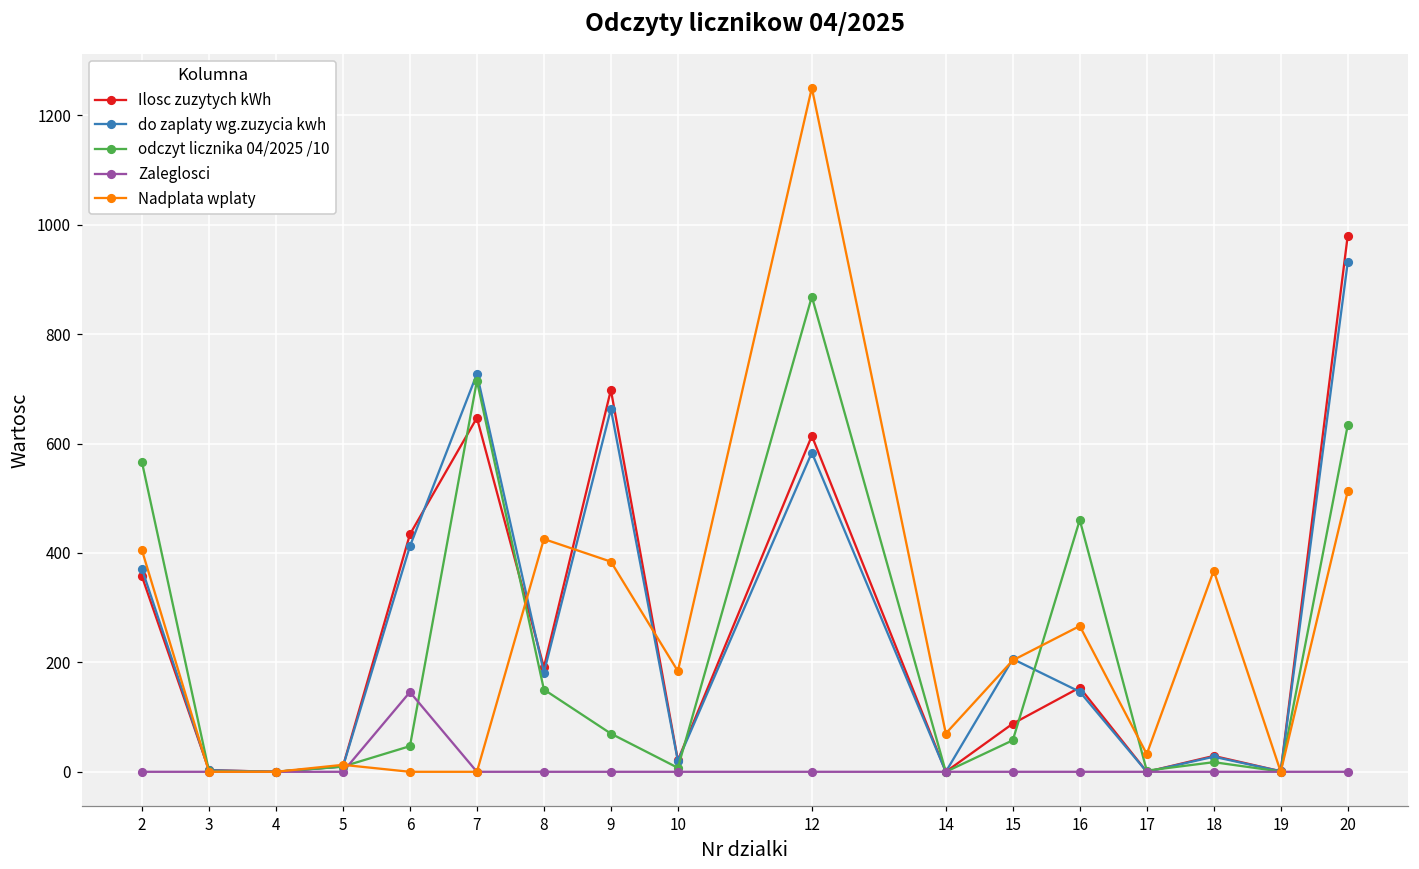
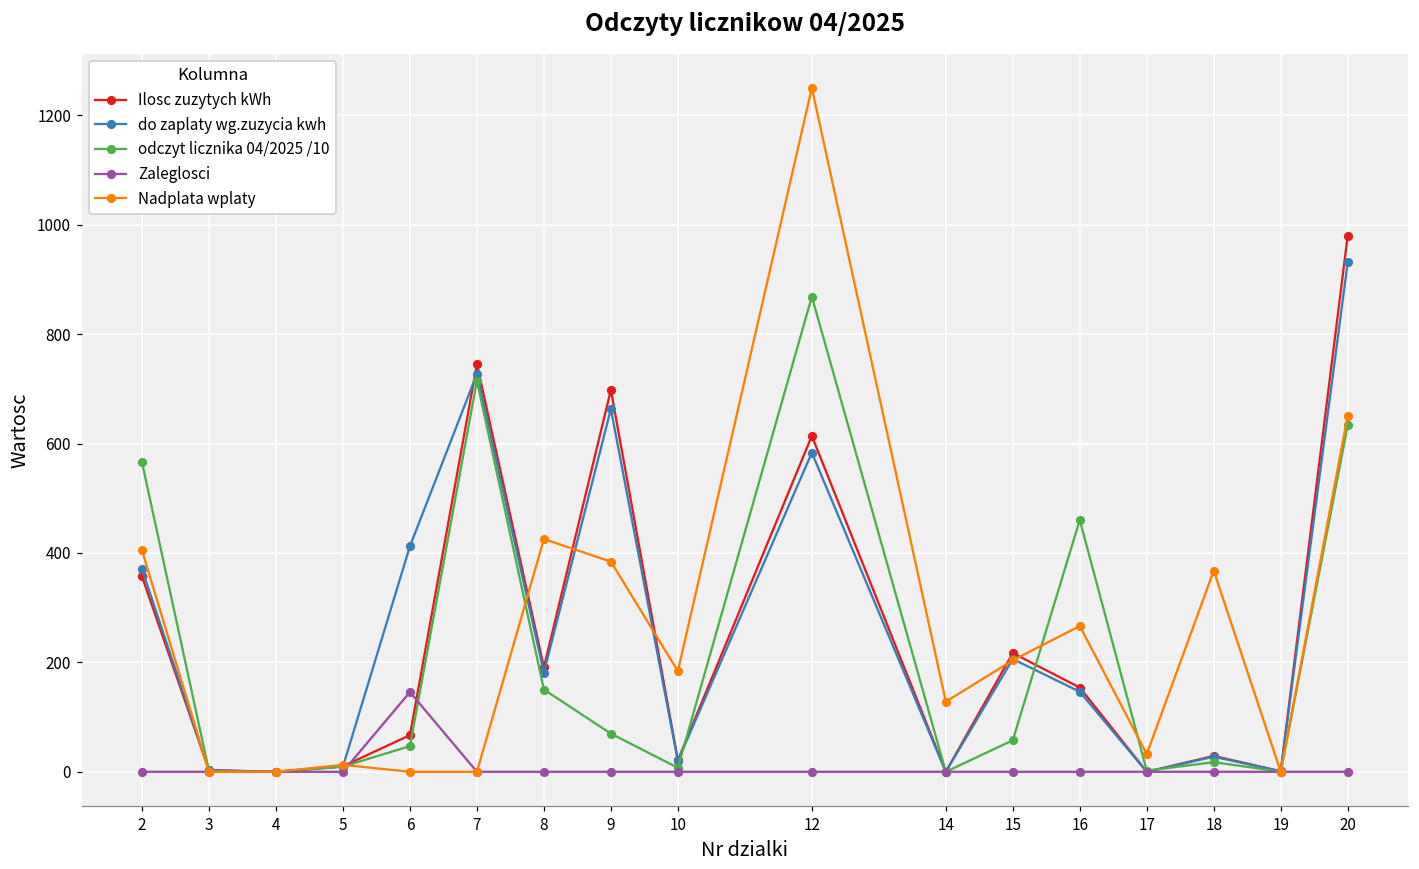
  {
    "Ilosc zuzytych kWh": {
      "2": 360,
-     "6": 430,
-     "7": 650,
+     "6": 70,
+     "7": 750,
      "8": 190,
      "9": 700,
      "12": 610,
-     "15": 90,
+     "15": 220,
      "16": 150,
      "20": 980
    },
    "do zaplaty wg.zuzycia kwh": {
      "2": 370,
      "6": 410,
      "7": 730,
      "8": 180,
      "9": 660,
      "12": 580,
      "16": 150,
      "20": 930
    },
    "odczyt licznika 04/2025 /10": {
      "2": 570,
      "6": 50,
      "7": 710,
      "8": 150,
      "9": 70,
      "10": 10,
      "12": 870,
      "15": 60,
      "16": 460,
      "18": 20,
      "20": 630
    },
    "Zaleglosci": {
      "2": 0,
      "5": 0,
      "6": 150,
      "8": 0,
      "9": 0,
      "10": 0,
      "12": 0,
      "15": 0,
      "16": 0,
      "18": 0,
      "20": 0
    },
    "Nadplata wplaty": {
      "2": 400,
      "6": 0,
      "8": 430,
      "9": 380,
      "10": 180,
      "12": 1250,
-     "14": 70,
+     "14": 130,
      "16": 270,
      "17": 30,
      "18": 370,
-     "20": 510
+     "20": 650
    }
  }
